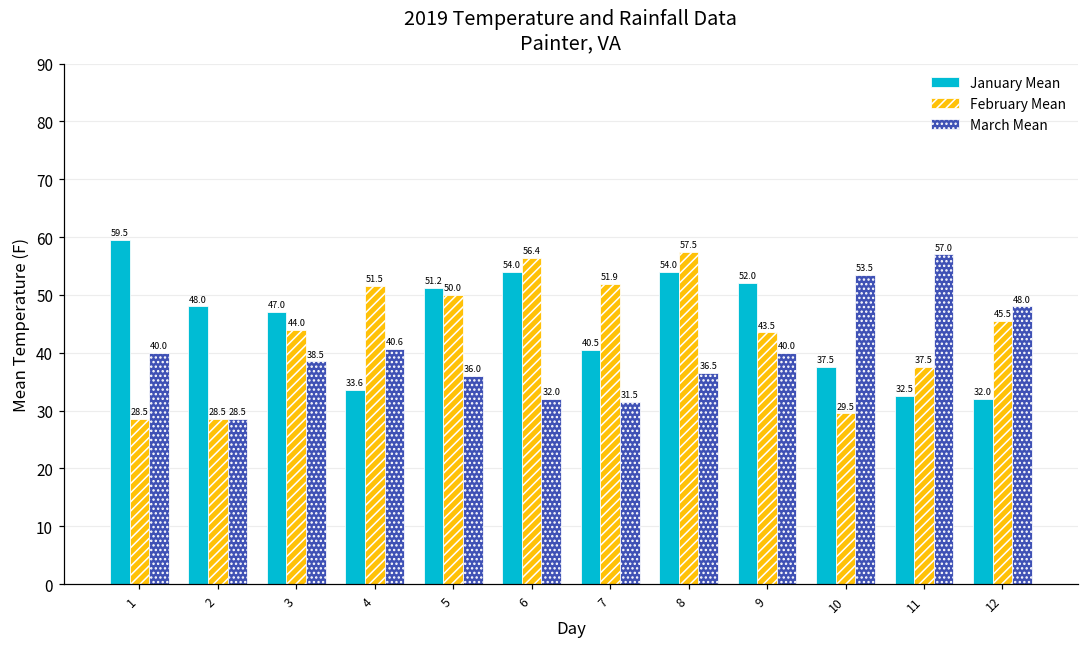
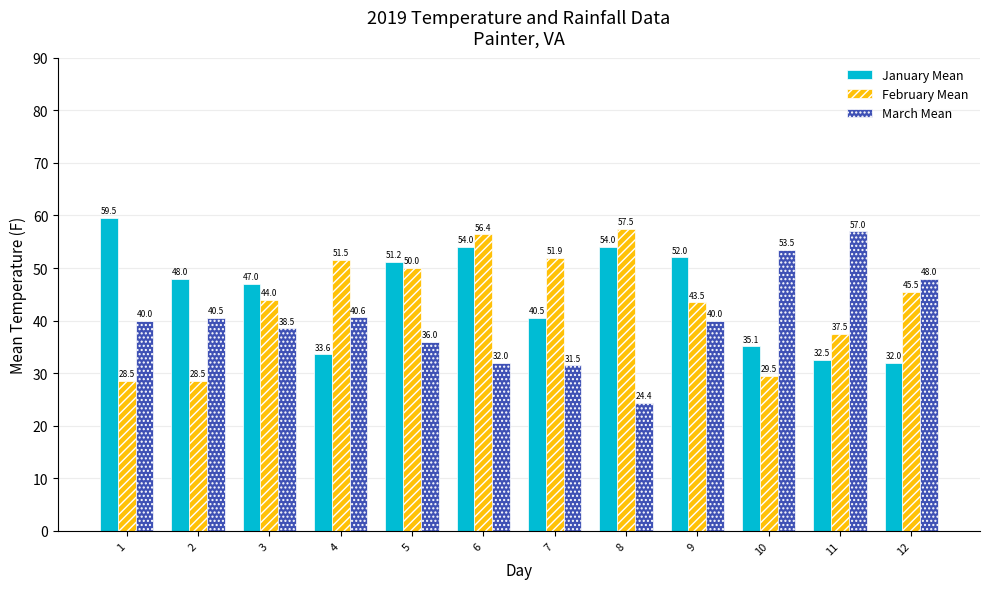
  {
    "January Mean": {
      "1": 59.5,
      "2": 48.0,
      "3": 47.0,
      "4": 33.6,
      "5": 51.2,
      "6": 54.0,
      "7": 40.5,
      "8": 54.0,
      "9": 52.0,
-     "10": 37.5,
+     "10": 35.1,
      "11": 32.5,
      "12": 32.0
    },
    "February Mean": {
      "1": 28.5,
      "2": 28.5,
      "3": 44.0,
      "4": 51.5,
      "5": 50.0,
      "6": 56.4,
      "7": 51.9,
      "8": 57.5,
      "9": 43.5,
      "10": 29.5,
      "11": 37.5,
      "12": 45.5
    },
    "March Mean": {
      "1": 40.0,
-     "2": 28.5,
+     "2": 40.5,
      "3": 38.5,
      "4": 40.6,
      "5": 36.0,
      "6": 32.0,
      "7": 31.5,
-     "8": 36.5,
+     "8": 24.4,
      "9": 40.0,
      "10": 53.5,
      "11": 57.0,
      "12": 48.0
    }
  }
